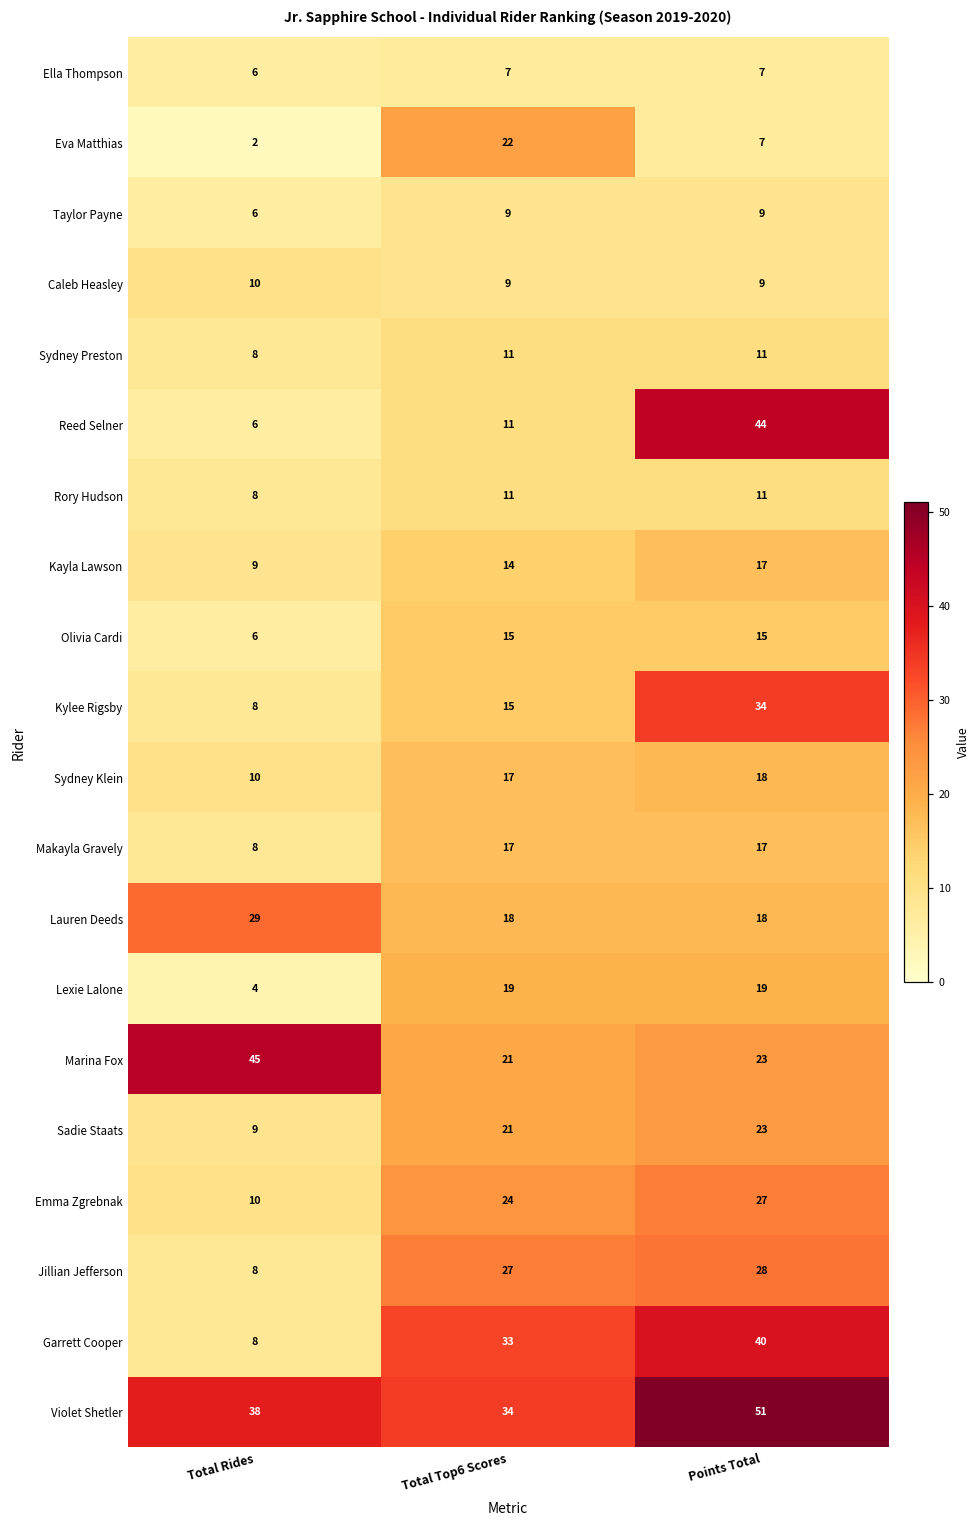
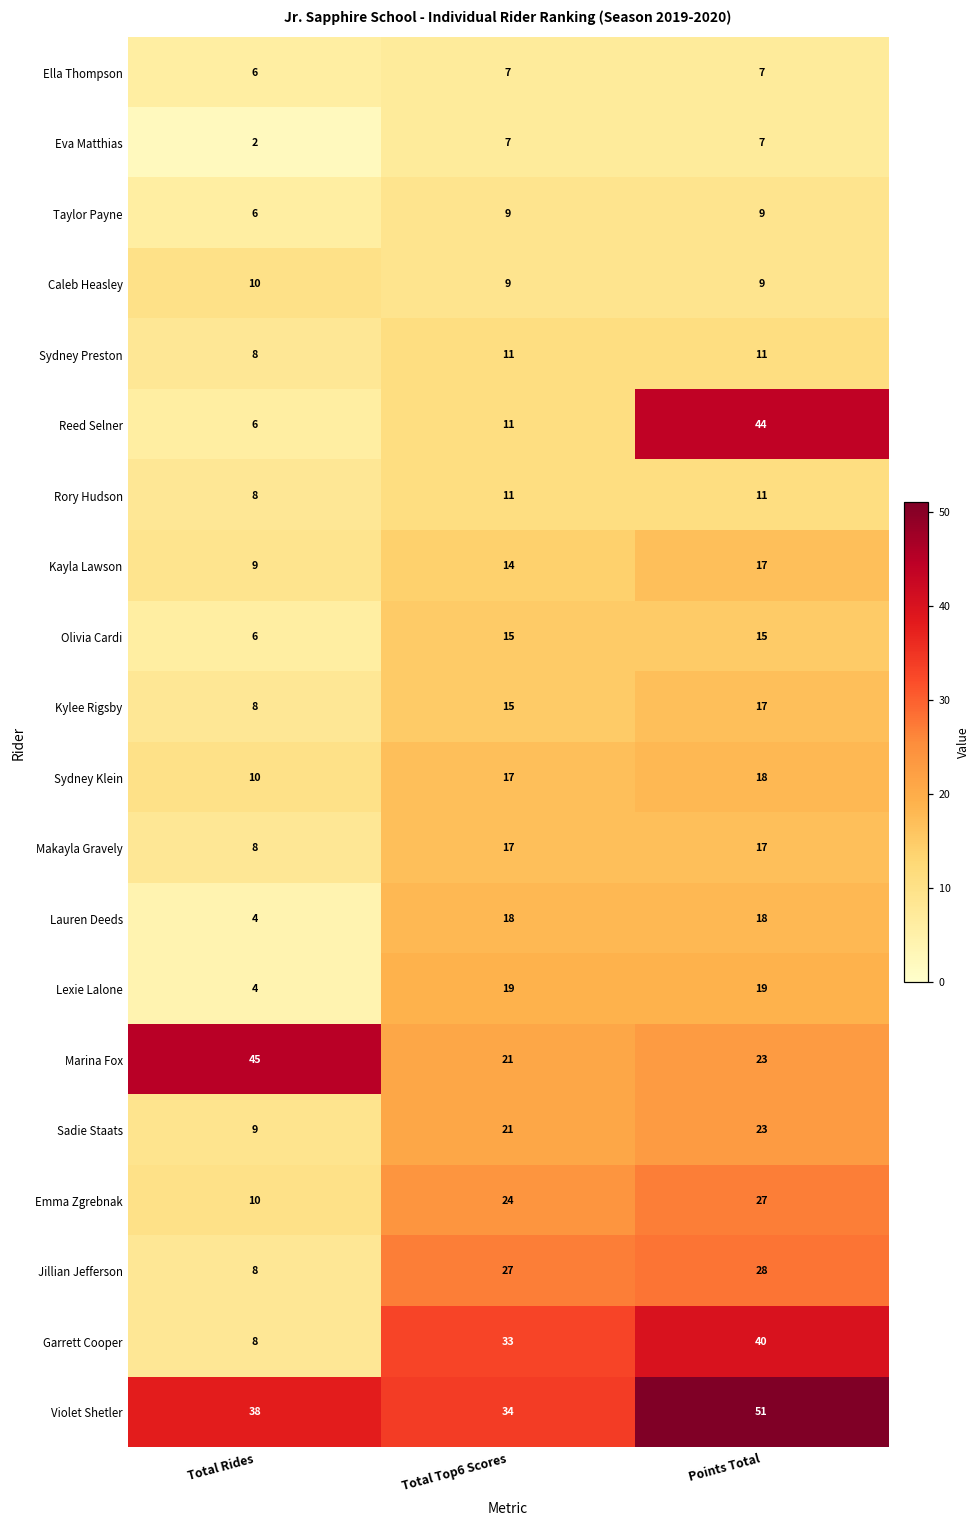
  {
    "Ella Thompson": {
      "Total Rides": 6,
      "Total Top6 Scores": 7,
      "Points Total": 7
    },
    "Eva Matthias": {
      "Total Rides": 2,
-     "Total Top6 Scores": 22,
+     "Total Top6 Scores": 7,
      "Points Total": 7
    },
    "Taylor Payne": {
      "Total Rides": 6,
      "Total Top6 Scores": 9,
      "Points Total": 9
    },
    "Caleb Heasley": {
      "Total Rides": 10,
      "Total Top6 Scores": 9,
      "Points Total": 9
    },
    "Sydney Preston": {
      "Total Rides": 8,
      "Total Top6 Scores": 11,
      "Points Total": 11
    },
    "Reed Selner": {
      "Total Rides": 6,
      "Total Top6 Scores": 11,
      "Points Total": 44
    },
    "Rory Hudson": {
      "Total Rides": 8,
      "Total Top6 Scores": 11,
      "Points Total": 11
    },
    "Kayla Lawson": {
      "Total Rides": 9,
      "Total Top6 Scores": 14,
      "Points Total": 17
    },
    "Olivia Cardi": {
      "Total Rides": 6,
      "Total Top6 Scores": 15,
      "Points Total": 15
    },
    "Kylee Rigsby": {
      "Total Rides": 8,
      "Total Top6 Scores": 15,
-     "Points Total": 34
+     "Points Total": 17
    },
    "Sydney Klein": {
      "Total Rides": 10,
      "Total Top6 Scores": 17,
      "Points Total": 18
    },
    "Makayla Gravely": {
      "Total Rides": 8,
      "Total Top6 Scores": 17,
      "Points Total": 17
    },
    "Lauren Deeds": {
-     "Total Rides": 29,
+     "Total Rides": 4,
      "Total Top6 Scores": 18,
      "Points Total": 18
    },
    "Lexie Lalone": {
      "Total Rides": 4,
      "Total Top6 Scores": 19,
      "Points Total": 19
    },
    "Marina Fox": {
      "Total Rides": 45,
      "Total Top6 Scores": 21,
      "Points Total": 23
    },
    "Sadie Staats": {
      "Total Rides": 9,
      "Total Top6 Scores": 21,
      "Points Total": 23
    },
    "Emma Zgrebnak": {
      "Total Rides": 10,
      "Total Top6 Scores": 24,
      "Points Total": 27
    },
    "Jillian Jefferson": {
      "Total Rides": 8,
      "Total Top6 Scores": 27,
      "Points Total": 28
    },
    "Garrett Cooper": {
      "Total Rides": 8,
      "Total Top6 Scores": 33,
      "Points Total": 40
    },
    "Violet Shetler": {
      "Total Rides": 38,
      "Total Top6 Scores": 34,
      "Points Total": 51
    }
  }
